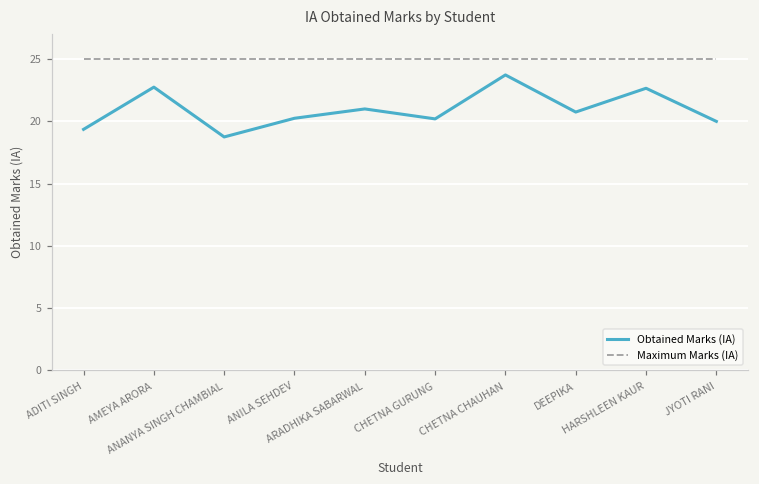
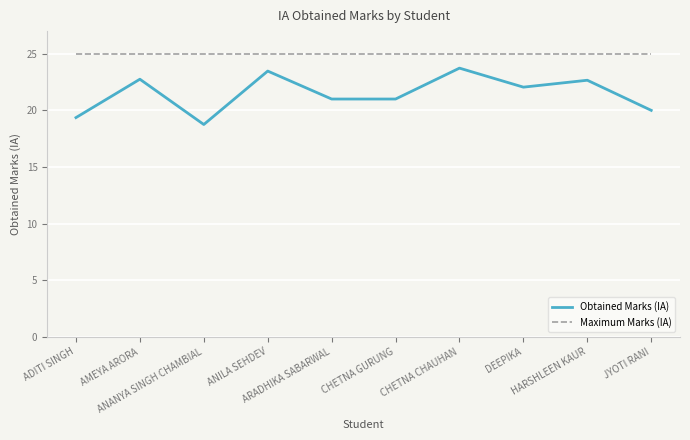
  {
    "Obtained Marks (IA)": {
      "ADITI SINGH": 19.4,
      "AMEYA ARORA": 22.8,
      "ANANYA SINGH CHAMBIAL": 18.8,
-     "ANILA SEHDEV": 20.3,
+     "ANILA SEHDEV": 23.5,
      "ARADHIKA SABARWAL": 21.0,
-     "CHETNA GURUNG": 20.2,
+     "CHETNA GURUNG": 21.0,
      "CHETNA CHAUHAN": 23.7,
-     "DEEPIKA": 20.8,
+     "DEEPIKA": 22.1,
      "HARSHLEEN KAUR": 22.7,
      "JYOTI RANI": 20.0
    },
    "Maximum Marks (IA)": {
      "ADITI SINGH": 25.0,
      "AMEYA ARORA": 25.0,
      "ANANYA SINGH CHAMBIAL": 25.0,
      "ANILA SEHDEV": 25.0,
      "ARADHIKA SABARWAL": 25.0,
      "CHETNA GURUNG": 25.0,
      "CHETNA CHAUHAN": 25.0,
      "DEEPIKA": 25.0,
      "HARSHLEEN KAUR": 25.0,
      "JYOTI RANI": 25.0
    }
  }
